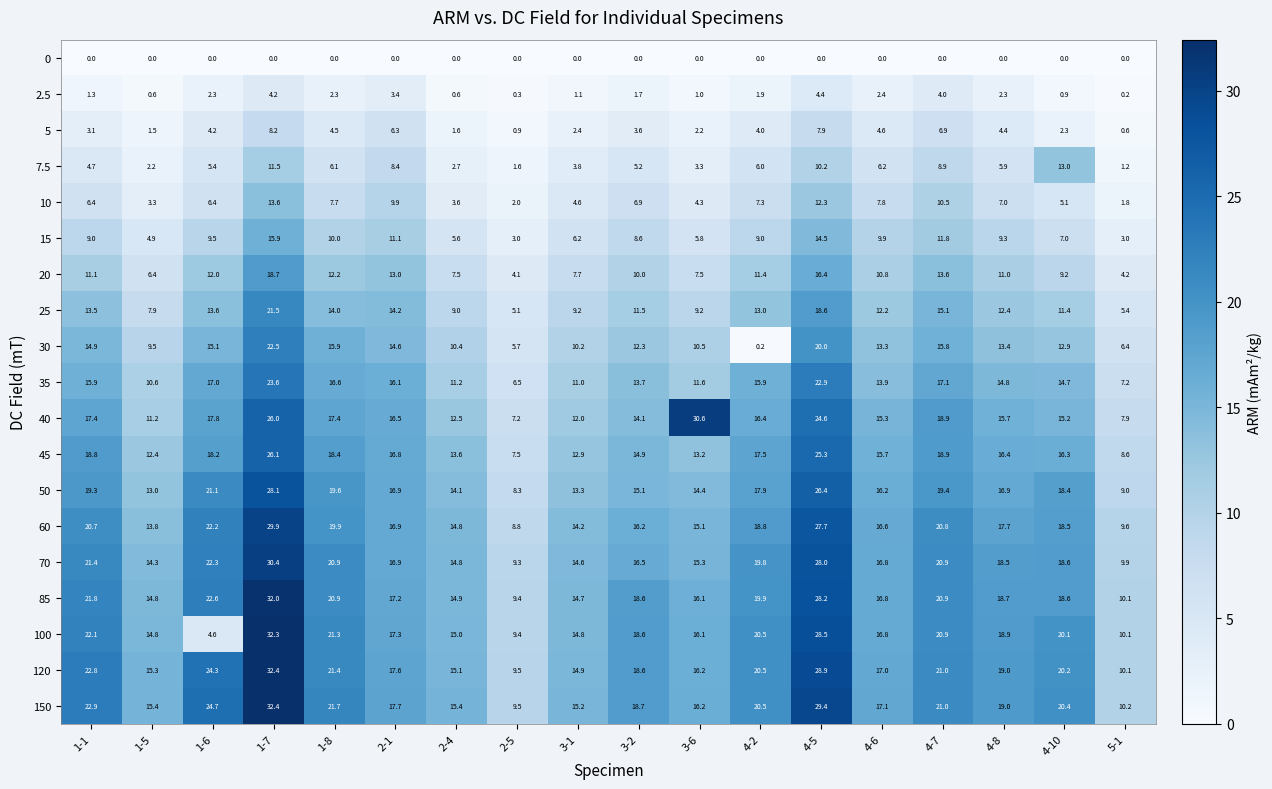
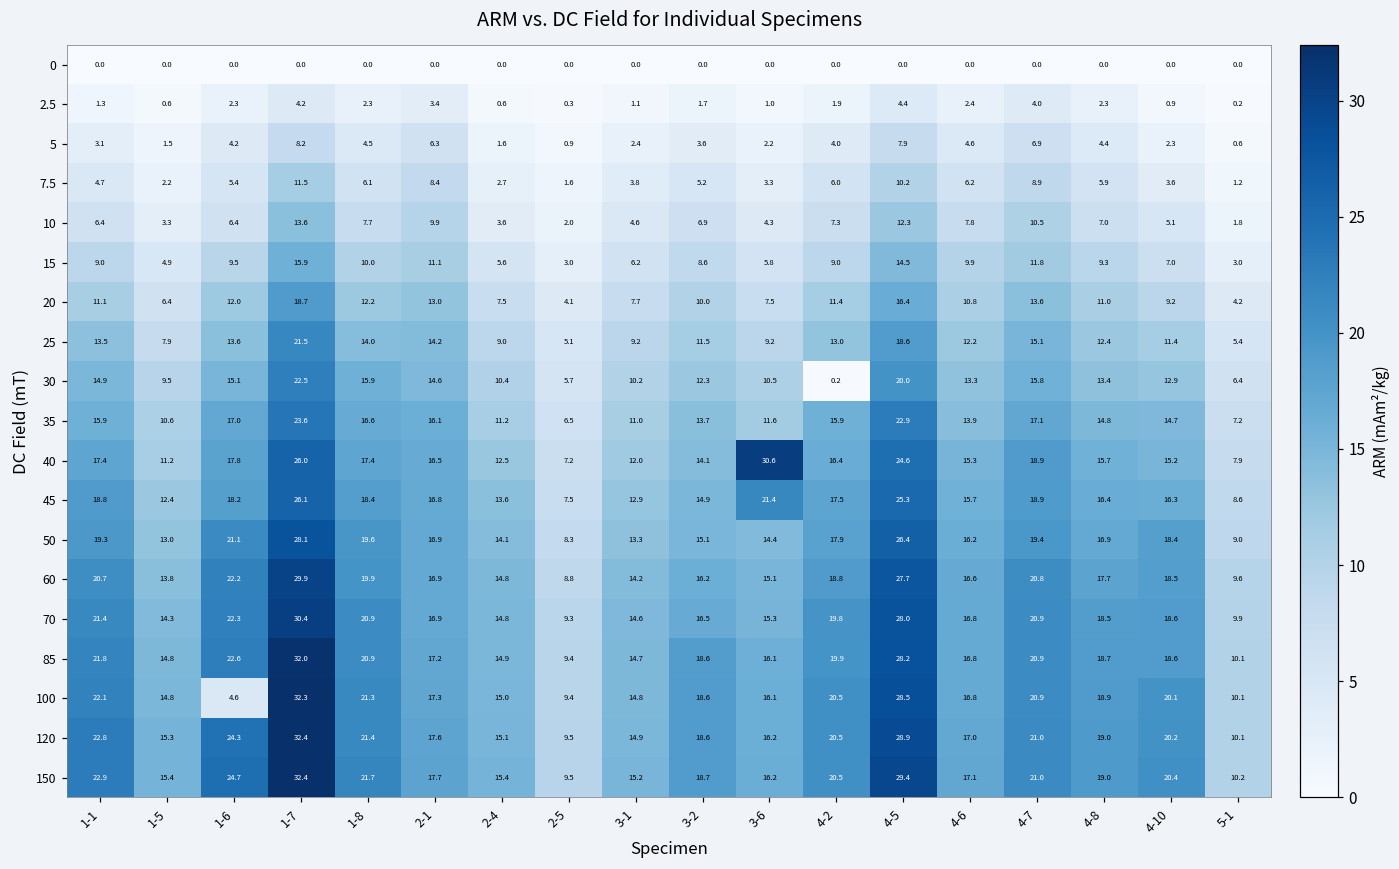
  {
    "7.5": {
      "1-1": 4.7,
      "1-5": 2.2,
      "1-6": 5.4,
      "1-7": 11.5,
      "1-8": 6.1,
      "2-1": 8.4,
      "2-4": 2.7,
      "2-5": 1.6,
      "3-1": 3.8,
      "3-2": 5.2,
      "3-6": 3.3,
      "4-2": 6.0,
      "4-5": 10.2,
      "4-6": 6.2,
      "4-7": 8.9,
      "4-8": 5.9,
-     "4-10": 13.0,
+     "4-10": 3.6,
      "5-1": 1.2
    },
    "45": {
      "1-1": 18.8,
      "1-5": 12.4,
      "1-6": 18.2,
      "1-7": 26.1,
      "1-8": 18.4,
      "2-1": 16.8,
      "2-4": 13.6,
      "2-5": 7.5,
      "3-1": 12.9,
      "3-2": 14.9,
-     "3-6": 13.2,
+     "3-6": 21.4,
      "4-2": 17.5,
      "4-5": 25.3,
      "4-6": 15.7,
      "4-7": 18.9,
      "4-8": 16.4,
      "4-10": 16.3,
      "5-1": 8.6
    }
  }
